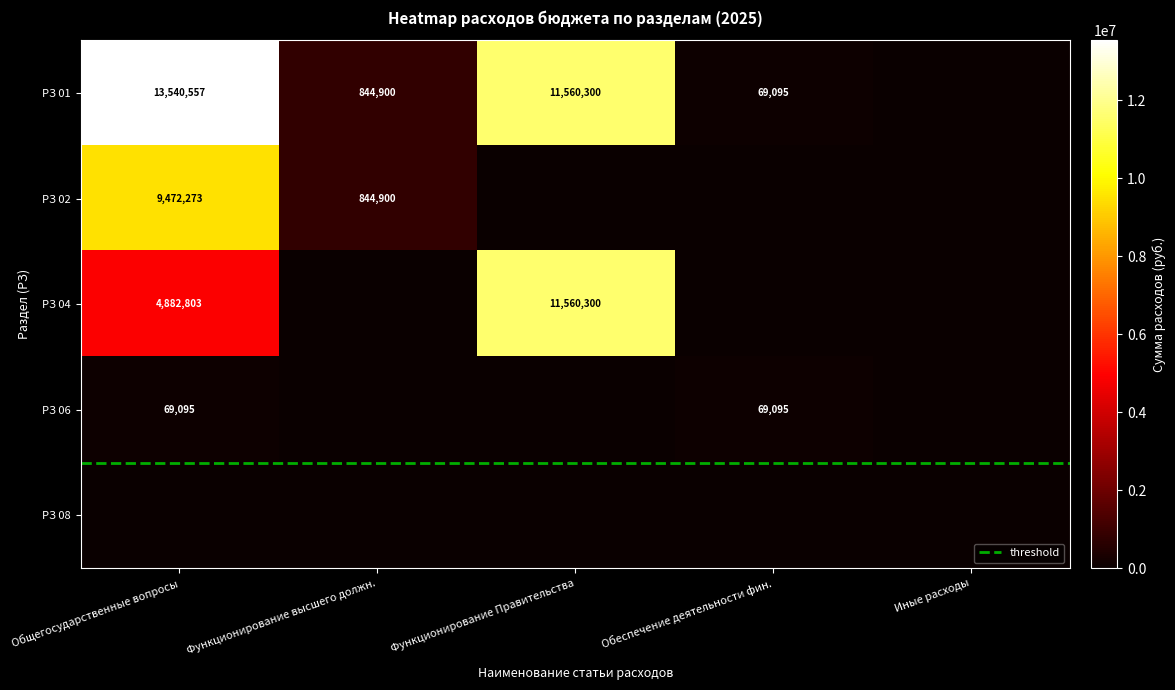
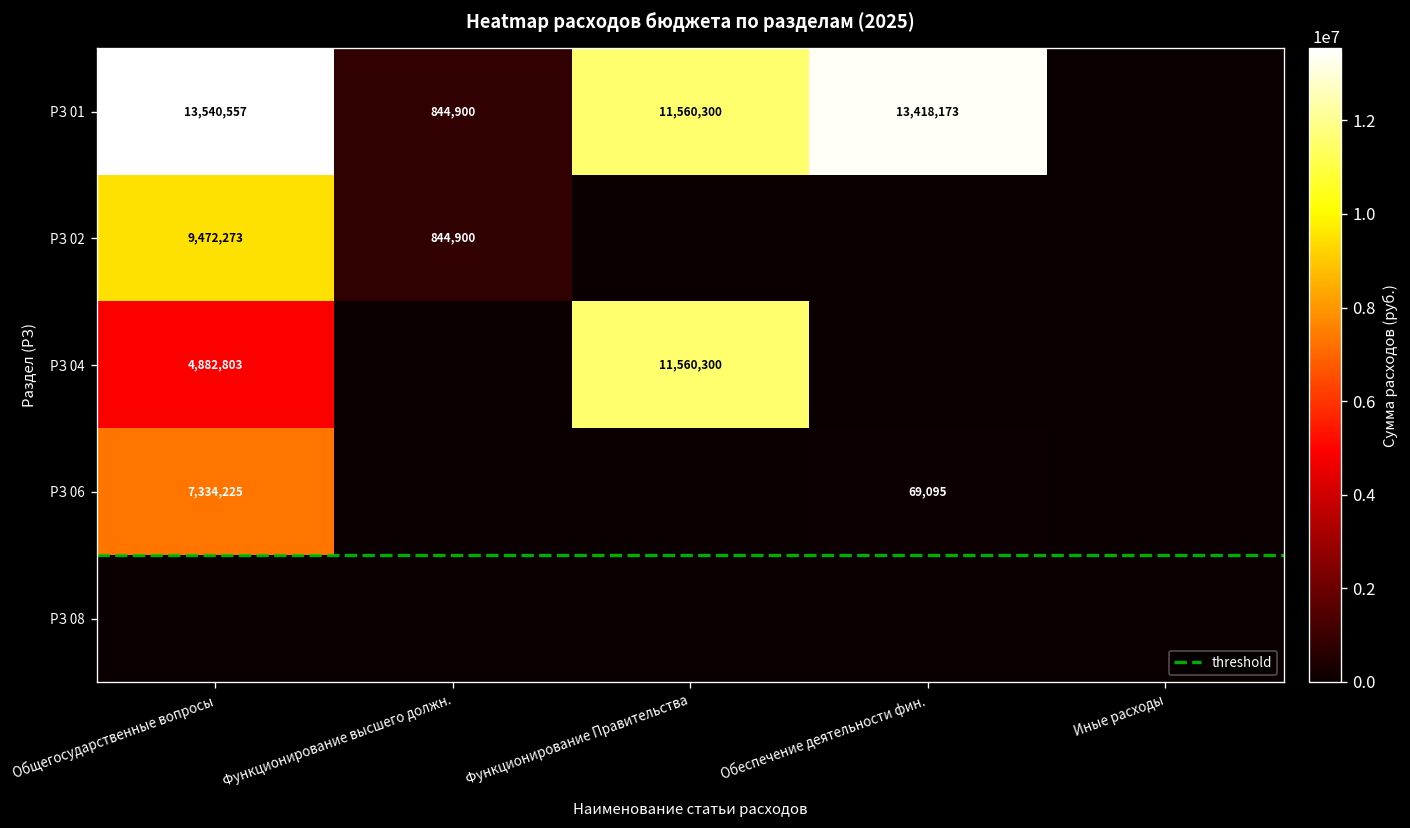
  {
    "РЗ 01": {
      "Общегосударственные вопросы": "13,540,557",
      "Функционирование высшего должн.": "844,900",
      "Функционирование Правительства": "11,560,300",
-     "Обеспечение деятельности фин.": "69,095"
+     "Обеспечение деятельности фин.": "13,418,173"
    },
    "РЗ 02": {
      "Общегосударственные вопросы": "9,472,273",
      "Функционирование высшего должн.": "844,900"
    },
    "РЗ 04": {
      "Общегосударственные вопросы": "4,882,803",
      "Функционирование Правительства": "11,560,300"
    },
    "РЗ 06": {
-     "Общегосударственные вопросы": "69,095",
+     "Общегосударственные вопросы": "7,334,225",
      "Обеспечение деятельности фин.": "69,095"
    }
  }
